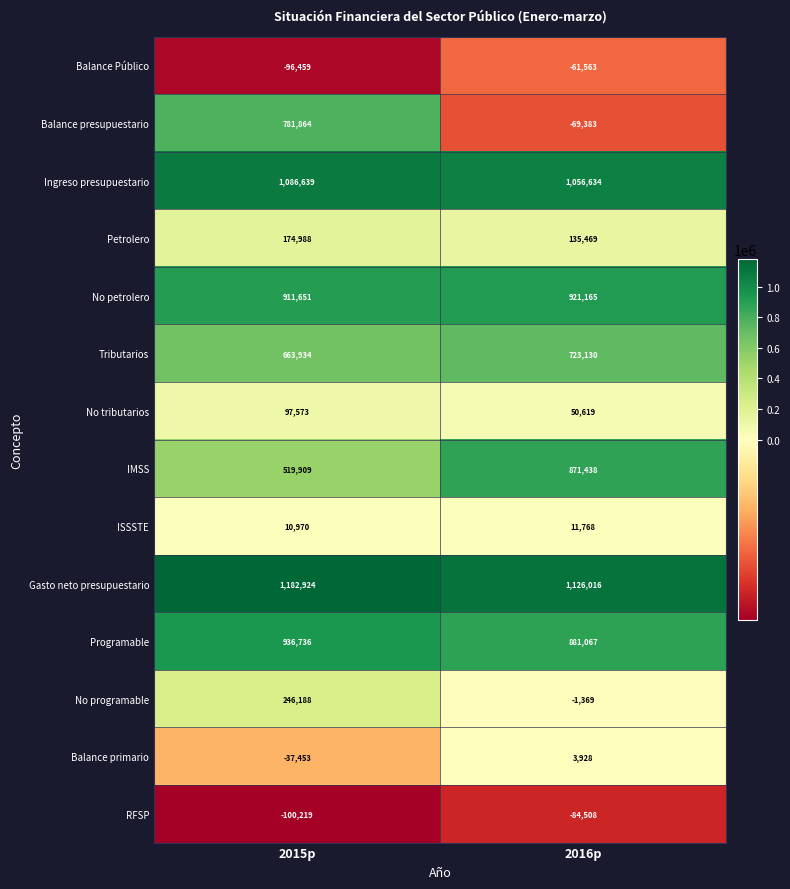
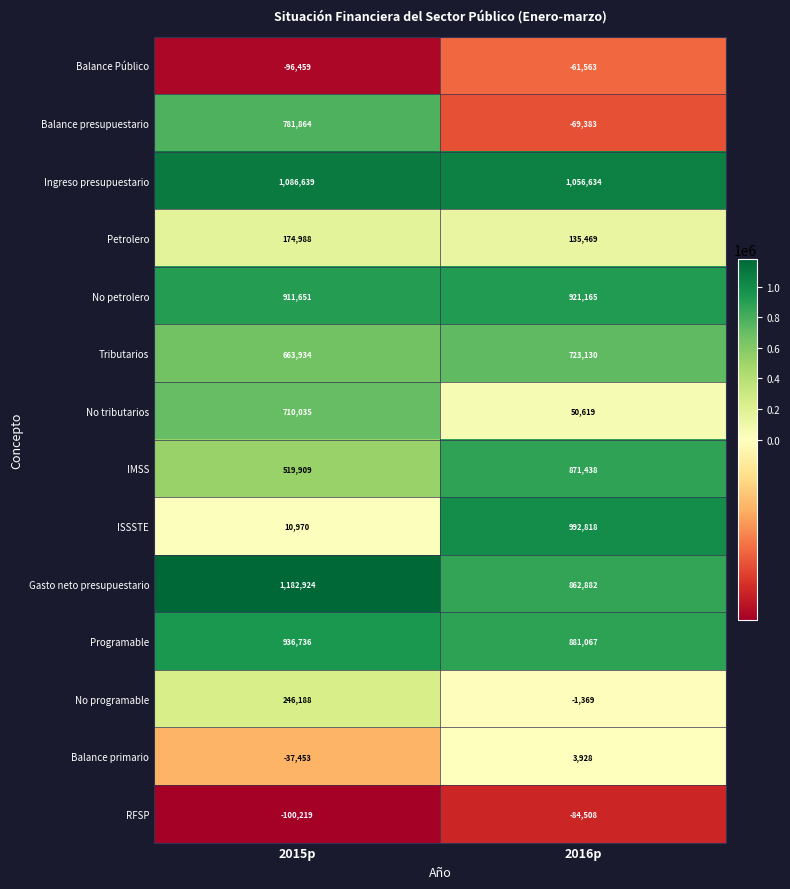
  {
    "Balance Público": {
      "2015p": "-96,459",
      "2016p": "-61,563"
    },
    "Balance presupuestario": {
      "2015p": "781,864",
      "2016p": "-69,383"
    },
    "Ingreso presupuestario": {
      "2015p": "1,086,639",
      "2016p": "1,056,634"
    },
    "Petrolero": {
      "2015p": "174,988",
      "2016p": "135,469"
    },
    "No petrolero": {
      "2015p": "911,651",
      "2016p": "921,165"
    },
    "Tributarios": {
      "2015p": "663,934",
      "2016p": "723,130"
    },
    "No tributarios": {
-     "2015p": "97,573",
+     "2015p": "710,035",
      "2016p": "50,619"
    },
    "IMSS": {
      "2015p": "519,909",
      "2016p": "871,438"
    },
    "ISSSTE": {
      "2015p": "10,970",
-     "2016p": "11,768"
+     "2016p": "992,818"
    },
    "Gasto neto presupuestario": {
      "2015p": "1,182,924",
-     "2016p": "1,126,016"
+     "2016p": "862,882"
    },
    "Programable": {
      "2015p": "936,736",
      "2016p": "881,067"
    },
    "No programable": {
      "2015p": "246,188",
      "2016p": "-1,369"
    },
    "Balance primario": {
      "2015p": "-37,453",
      "2016p": "3,928"
    },
    "RFSP": {
      "2015p": "-100,219",
      "2016p": "-84,508"
    }
  }
